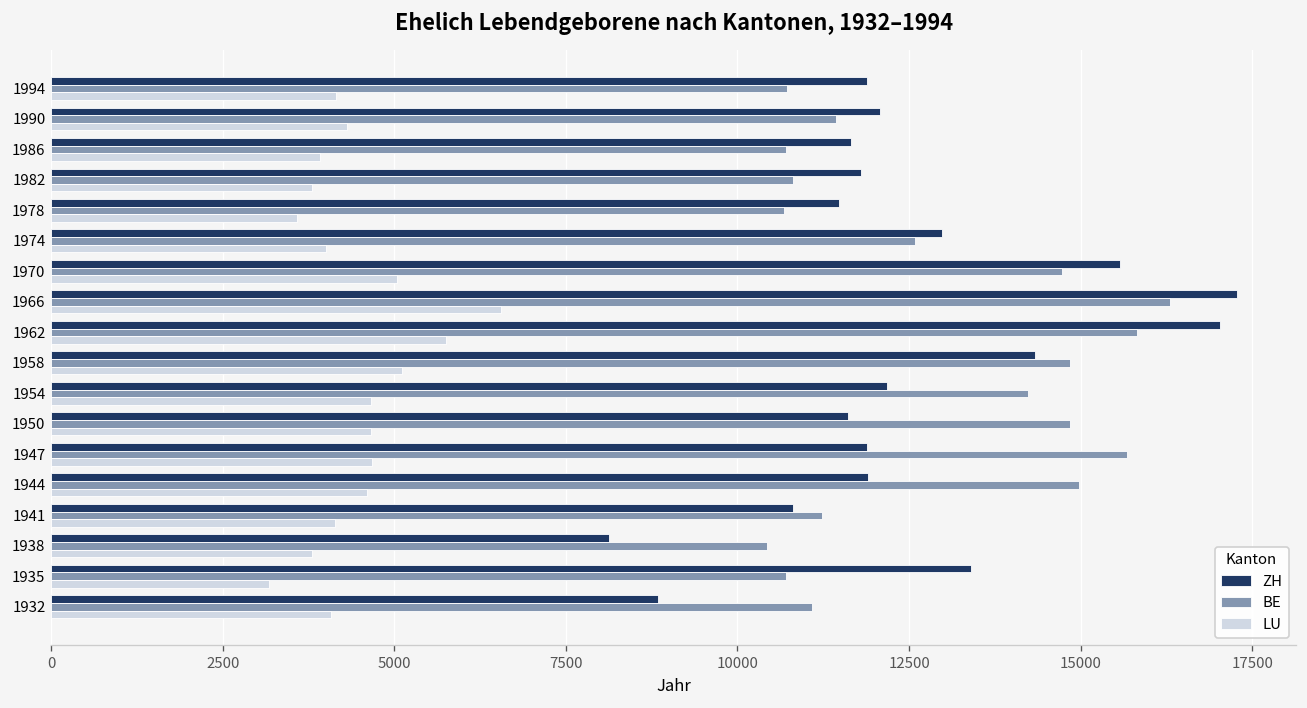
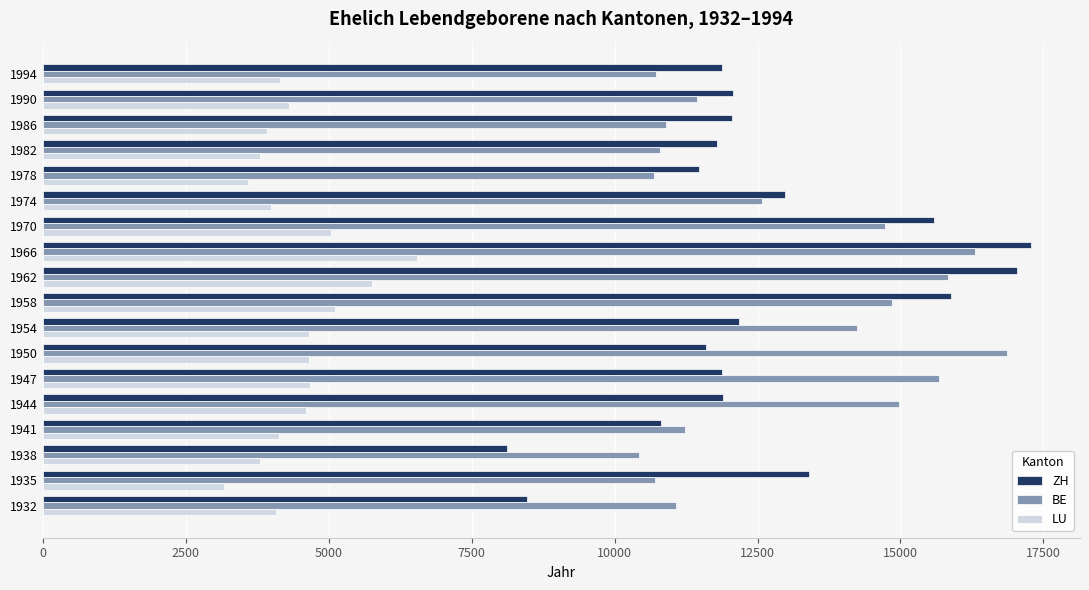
  {
    "ZH": {
      "1994": 11900,
      "1990": 12100,
-     "1986": 11600,
+     "1986": 12100,
      "1982": 11800,
      "1978": 11500,
      "1974": 13000,
      "1970": 15600,
      "1966": 17300,
      "1962": 17000,
-     "1958": 14300,
+     "1958": 15900,
      "1954": 12200,
      "1950": 11600,
      "1947": 11900,
      "1944": 11900,
      "1941": 10800,
      "1938": 8100,
      "1935": 13400,
-     "1932": 8800
+     "1932": 8500
    },
    "BE": {
      "1994": 10700,
      "1990": 11400,
-     "1986": 10700,
+     "1986": 10900,
      "1982": 10800,
      "1978": 10700,
      "1974": 12600,
      "1970": 14700,
      "1966": 16300,
      "1962": 15800,
      "1958": 14900,
      "1954": 14200,
-     "1950": 14800,
+     "1950": 16900,
      "1947": 15700,
      "1944": 15000,
      "1941": 11200,
      "1938": 10400,
      "1935": 10700,
      "1932": 11100
    },
    "LU": {
      "1994": 4100,
      "1990": 4300,
      "1986": 3900,
      "1982": 3800,
      "1978": 3600,
      "1974": 4000,
      "1970": 5000,
      "1966": 6500,
      "1962": 5800,
      "1958": 5100,
      "1954": 4700,
      "1950": 4700,
      "1947": 4700,
      "1944": 4600,
      "1941": 4100,
      "1938": 3800,
      "1935": 3200,
      "1932": 4100
    }
  }
